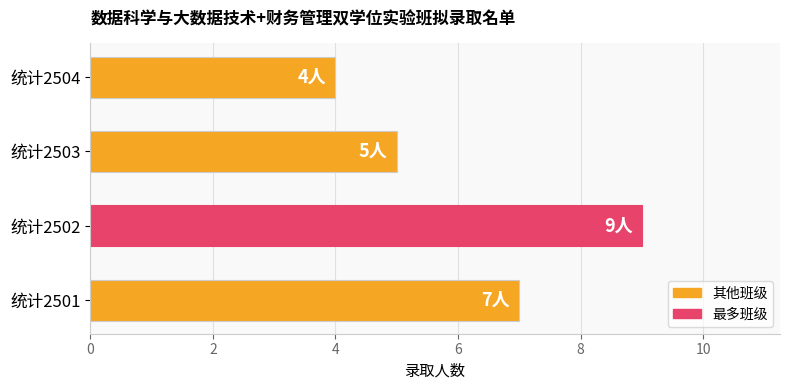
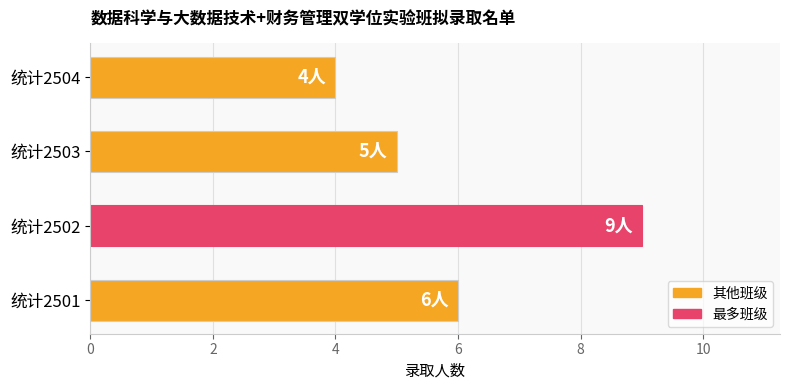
  {
    "统计2504": "4人",
    "统计2503": "5人",
    "统计2502": "9人",
-   "统计2501": "7人"
+   "统计2501": "6人"
  }
